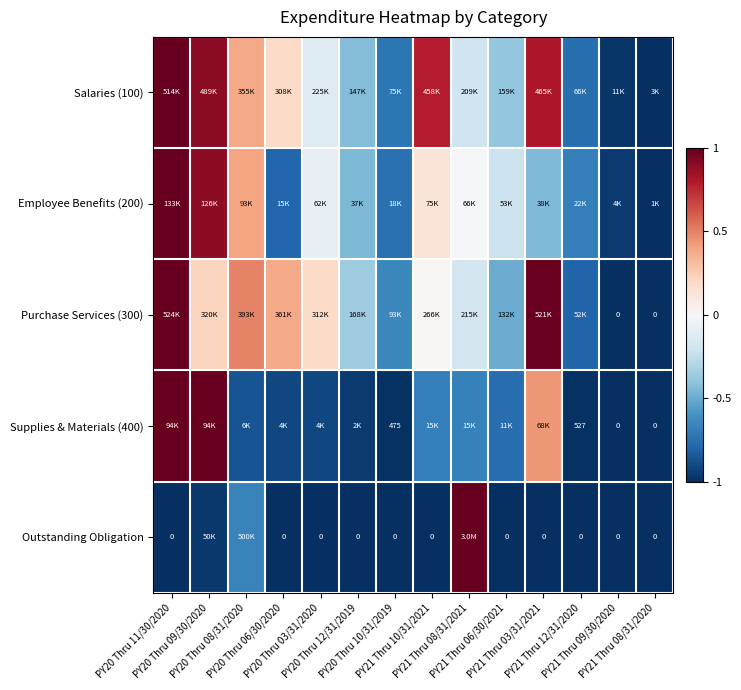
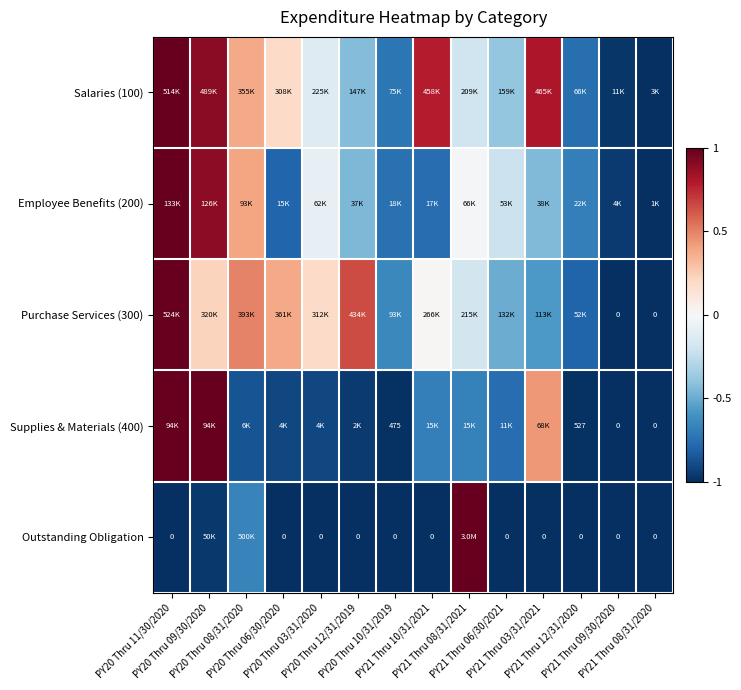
  {
    "Salaries (100)": {
      "PY20 Thru 11/30/2020": "514K",
      "PY20 Thru 09/30/2020": "489K",
      "PY20 Thru 08/31/2020": "355K",
      "PY20 Thru 06/30/2020": "308K",
      "PY20 Thru 03/31/2020": "225K",
      "PY20 Thru 12/31/2019": "147K",
      "PY20 Thru 10/31/2019": "75K",
      "PY21 Thru 10/31/2021": "458K",
      "PY21 Thru 08/31/2021": "209K",
      "PY21 Thru 06/30/2021": "159K",
      "PY21 Thru 03/31/2021": "465K",
      "PY21 Thru 12/31/2020": "66K",
      "PY21 Thru 09/30/2020": "11K",
      "PY21 Thru 08/31/2020": "3K"
    },
    "Employee Benefits (200)": {
      "PY20 Thru 11/30/2020": "133K",
      "PY20 Thru 09/30/2020": "126K",
      "PY20 Thru 08/31/2020": "93K",
      "PY20 Thru 06/30/2020": "15K",
      "PY20 Thru 03/31/2020": "62K",
      "PY20 Thru 12/31/2019": "37K",
      "PY20 Thru 10/31/2019": "18K",
-     "PY21 Thru 10/31/2021": "75K",
+     "PY21 Thru 10/31/2021": "17K",
      "PY21 Thru 08/31/2021": "66K",
      "PY21 Thru 06/30/2021": "53K",
      "PY21 Thru 03/31/2021": "38K",
      "PY21 Thru 12/31/2020": "22K",
      "PY21 Thru 09/30/2020": "4K",
      "PY21 Thru 08/31/2020": "1K"
    },
    "Purchase Services (300)": {
      "PY20 Thru 11/30/2020": "524K",
      "PY20 Thru 09/30/2020": "320K",
      "PY20 Thru 08/31/2020": "393K",
      "PY20 Thru 06/30/2020": "361K",
      "PY20 Thru 03/31/2020": "312K",
-     "PY20 Thru 12/31/2019": "168K",
+     "PY20 Thru 12/31/2019": "434K",
      "PY20 Thru 10/31/2019": "93K",
      "PY21 Thru 10/31/2021": "266K",
      "PY21 Thru 08/31/2021": "215K",
      "PY21 Thru 06/30/2021": "132K",
-     "PY21 Thru 03/31/2021": "521K",
+     "PY21 Thru 03/31/2021": "113K",
      "PY21 Thru 12/31/2020": "52K",
      "PY21 Thru 09/30/2020": "0",
      "PY21 Thru 08/31/2020": "0"
    },
    "Supplies & Materials (400)": {
      "PY20 Thru 11/30/2020": "94K",
      "PY20 Thru 09/30/2020": "94K",
      "PY20 Thru 08/31/2020": "6K",
      "PY20 Thru 06/30/2020": "4K",
      "PY20 Thru 03/31/2020": "4K",
      "PY20 Thru 12/31/2019": "2K",
      "PY20 Thru 10/31/2019": "475",
      "PY21 Thru 10/31/2021": "15K",
      "PY21 Thru 08/31/2021": "15K",
      "PY21 Thru 06/30/2021": "11K",
      "PY21 Thru 03/31/2021": "68K",
      "PY21 Thru 12/31/2020": "527",
      "PY21 Thru 09/30/2020": "0",
      "PY21 Thru 08/31/2020": "0"
    },
    "Outstanding Obligation": {
      "PY20 Thru 11/30/2020": "0",
      "PY20 Thru 09/30/2020": "50K",
      "PY20 Thru 08/31/2020": "500K",
      "PY20 Thru 06/30/2020": "0",
      "PY20 Thru 03/31/2020": "0",
      "PY20 Thru 12/31/2019": "0",
      "PY20 Thru 10/31/2019": "0",
      "PY21 Thru 10/31/2021": "0",
      "PY21 Thru 08/31/2021": "3.0M",
      "PY21 Thru 06/30/2021": "0",
      "PY21 Thru 03/31/2021": "0",
      "PY21 Thru 12/31/2020": "0",
      "PY21 Thru 09/30/2020": "0",
      "PY21 Thru 08/31/2020": "0"
    }
  }
